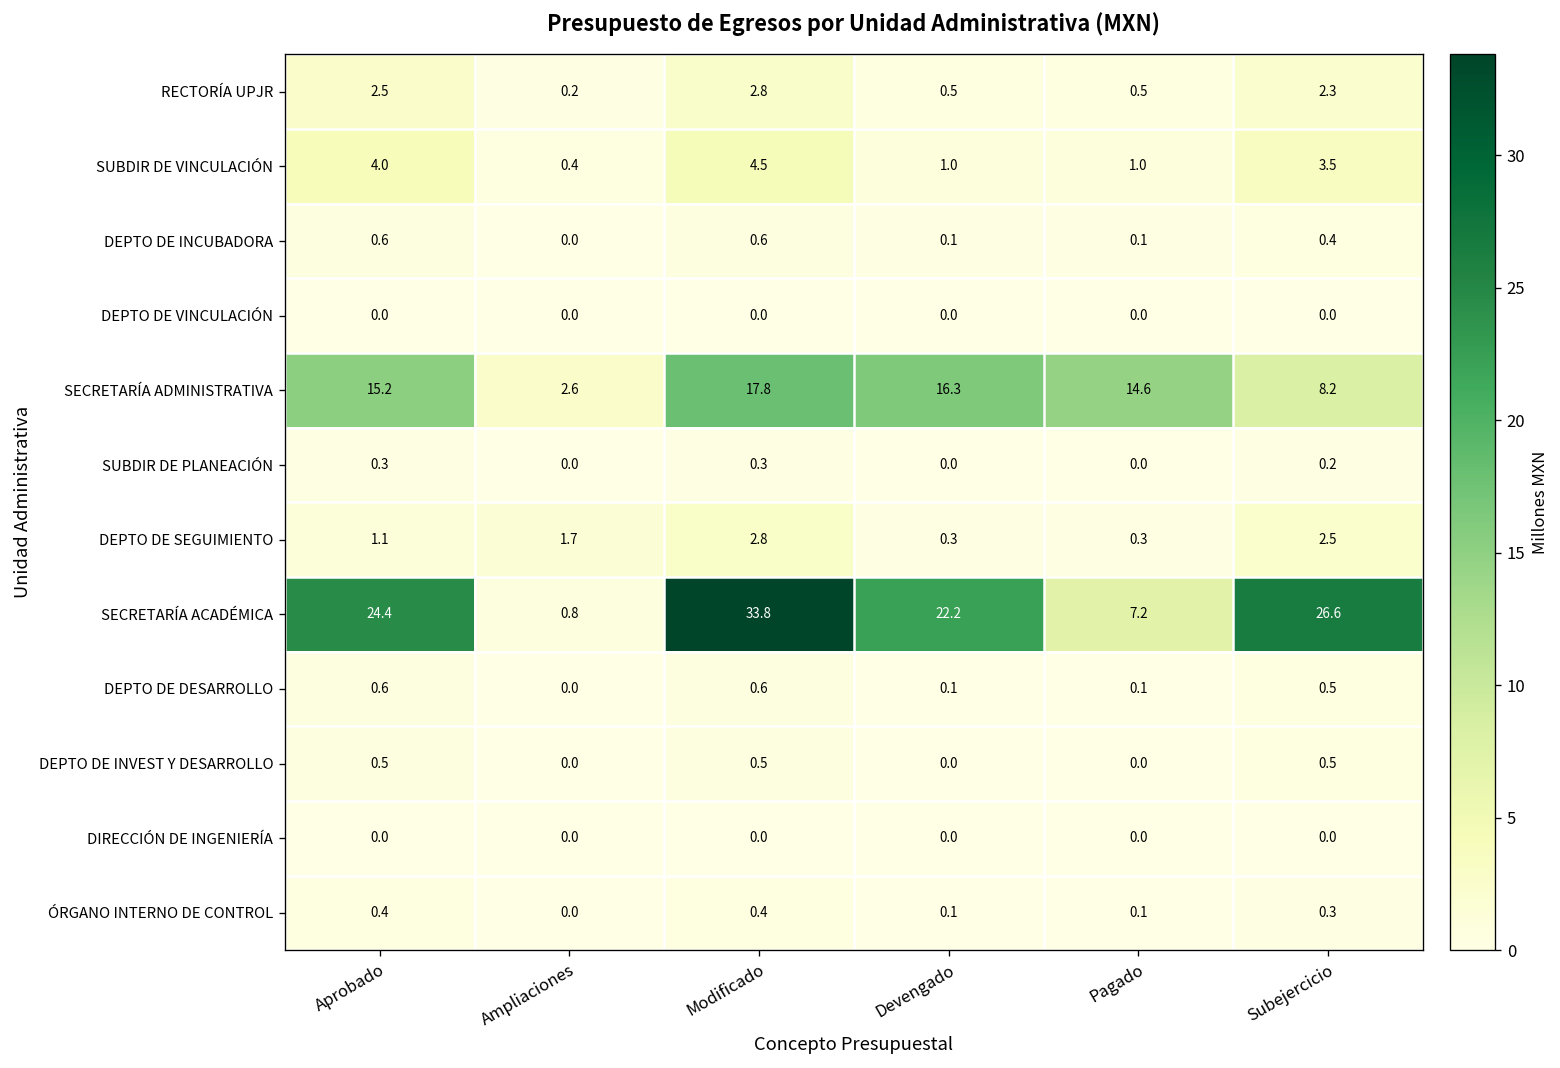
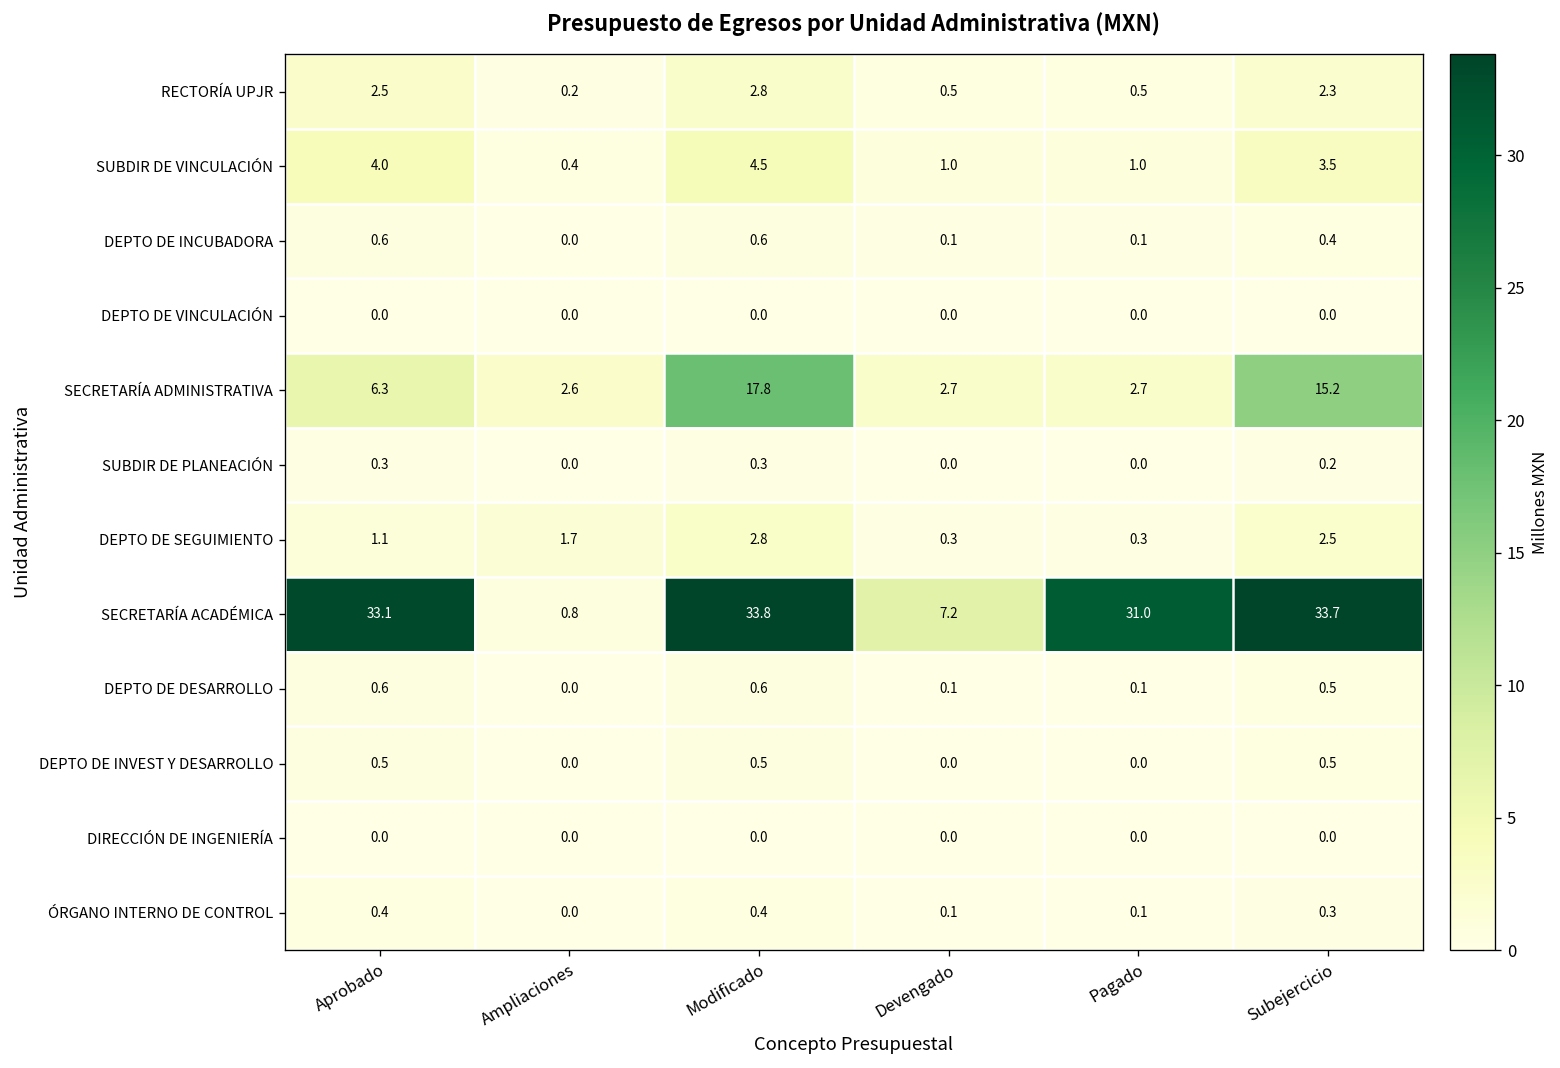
  {
    "RECTORÍA UPJR": {
      "Aprobado": 2.5,
      "Ampliaciones": 0.2,
      "Modificado": 2.8,
      "Devengado": 0.5,
      "Pagado": 0.5,
      "Subejercicio": 2.3
    },
    "SUBDIR DE VINCULACIÓN": {
      "Aprobado": 4.0,
      "Ampliaciones": 0.4,
      "Modificado": 4.5,
      "Devengado": 1.0,
      "Pagado": 1.0,
      "Subejercicio": 3.5
    },
    "DEPTO DE INCUBADORA": {
      "Aprobado": 0.6,
      "Ampliaciones": 0.0,
      "Modificado": 0.6,
      "Devengado": 0.1,
      "Pagado": 0.1,
      "Subejercicio": 0.4
    },
    "DEPTO DE VINCULACIÓN": {
      "Aprobado": 0.0,
      "Ampliaciones": 0.0,
      "Modificado": 0.0,
      "Devengado": 0.0,
      "Pagado": 0.0,
      "Subejercicio": 0.0
    },
    "SECRETARÍA ADMINISTRATIVA": {
-     "Aprobado": 15.2,
+     "Aprobado": 6.3,
      "Ampliaciones": 2.6,
      "Modificado": 17.8,
-     "Devengado": 16.3,
-     "Pagado": 14.6,
-     "Subejercicio": 8.2
+     "Devengado": 2.7,
+     "Pagado": 2.7,
+     "Subejercicio": 15.2
    },
    "SUBDIR DE PLANEACIÓN": {
      "Aprobado": 0.3,
      "Ampliaciones": 0.0,
      "Modificado": 0.3,
      "Devengado": 0.0,
      "Pagado": 0.0,
      "Subejercicio": 0.2
    },
    "DEPTO DE SEGUIMIENTO": {
      "Aprobado": 1.1,
      "Ampliaciones": 1.7,
      "Modificado": 2.8,
      "Devengado": 0.3,
      "Pagado": 0.3,
      "Subejercicio": 2.5
    },
    "SECRETARÍA ACADÉMICA": {
-     "Aprobado": 24.4,
+     "Aprobado": 33.1,
      "Ampliaciones": 0.8,
      "Modificado": 33.8,
-     "Devengado": 22.2,
-     "Pagado": 7.2,
-     "Subejercicio": 26.6
+     "Devengado": 7.2,
+     "Pagado": 31.0,
+     "Subejercicio": 33.7
    },
    "DEPTO DE DESARROLLO": {
      "Aprobado": 0.6,
      "Ampliaciones": 0.0,
      "Modificado": 0.6,
      "Devengado": 0.1,
      "Pagado": 0.1,
      "Subejercicio": 0.5
    },
    "DEPTO DE INVEST Y DESARROLLO": {
      "Aprobado": 0.5,
      "Ampliaciones": 0.0,
      "Modificado": 0.5,
      "Devengado": 0.0,
      "Pagado": 0.0,
      "Subejercicio": 0.5
    },
    "DIRECCIÓN DE INGENIERÍA": {
      "Aprobado": 0.0,
      "Ampliaciones": 0.0,
      "Modificado": 0.0,
      "Devengado": 0.0,
      "Pagado": 0.0,
      "Subejercicio": 0.0
    },
    "ÓRGANO INTERNO DE CONTROL": {
      "Aprobado": 0.4,
      "Ampliaciones": 0.0,
      "Modificado": 0.4,
      "Devengado": 0.1,
      "Pagado": 0.1,
      "Subejercicio": 0.3
    }
  }
